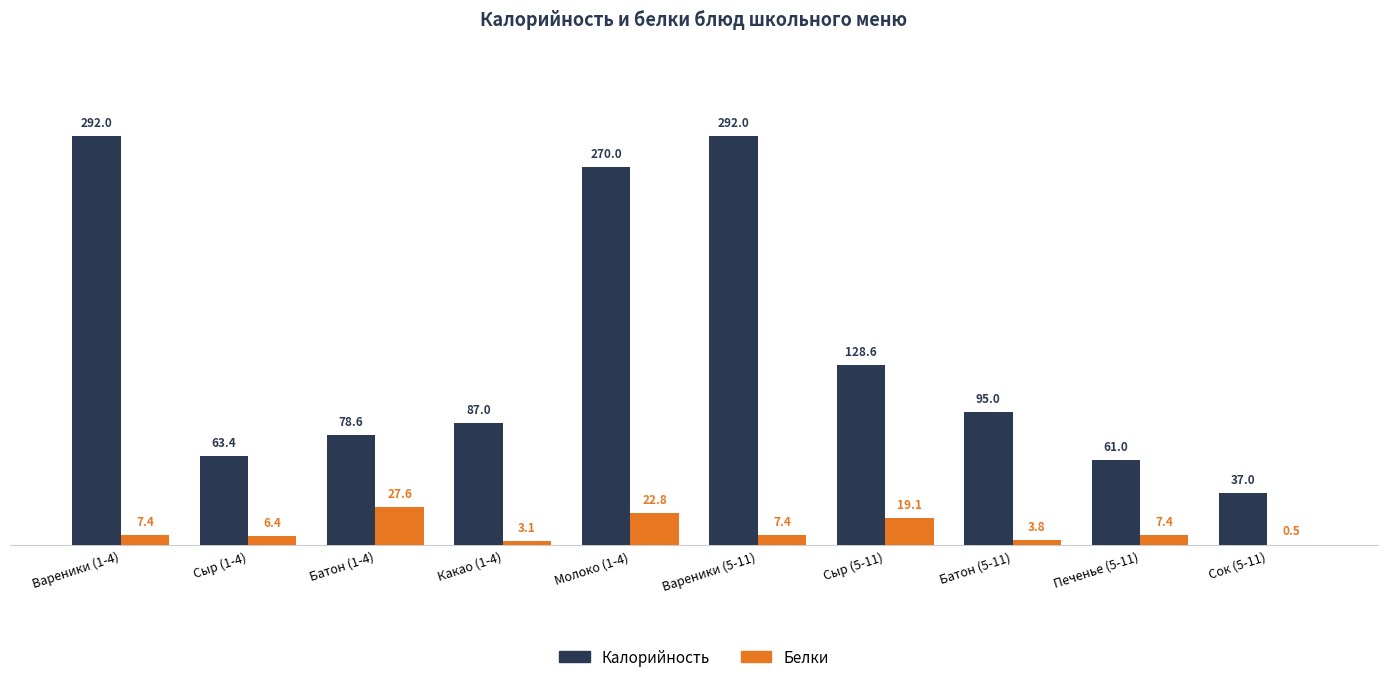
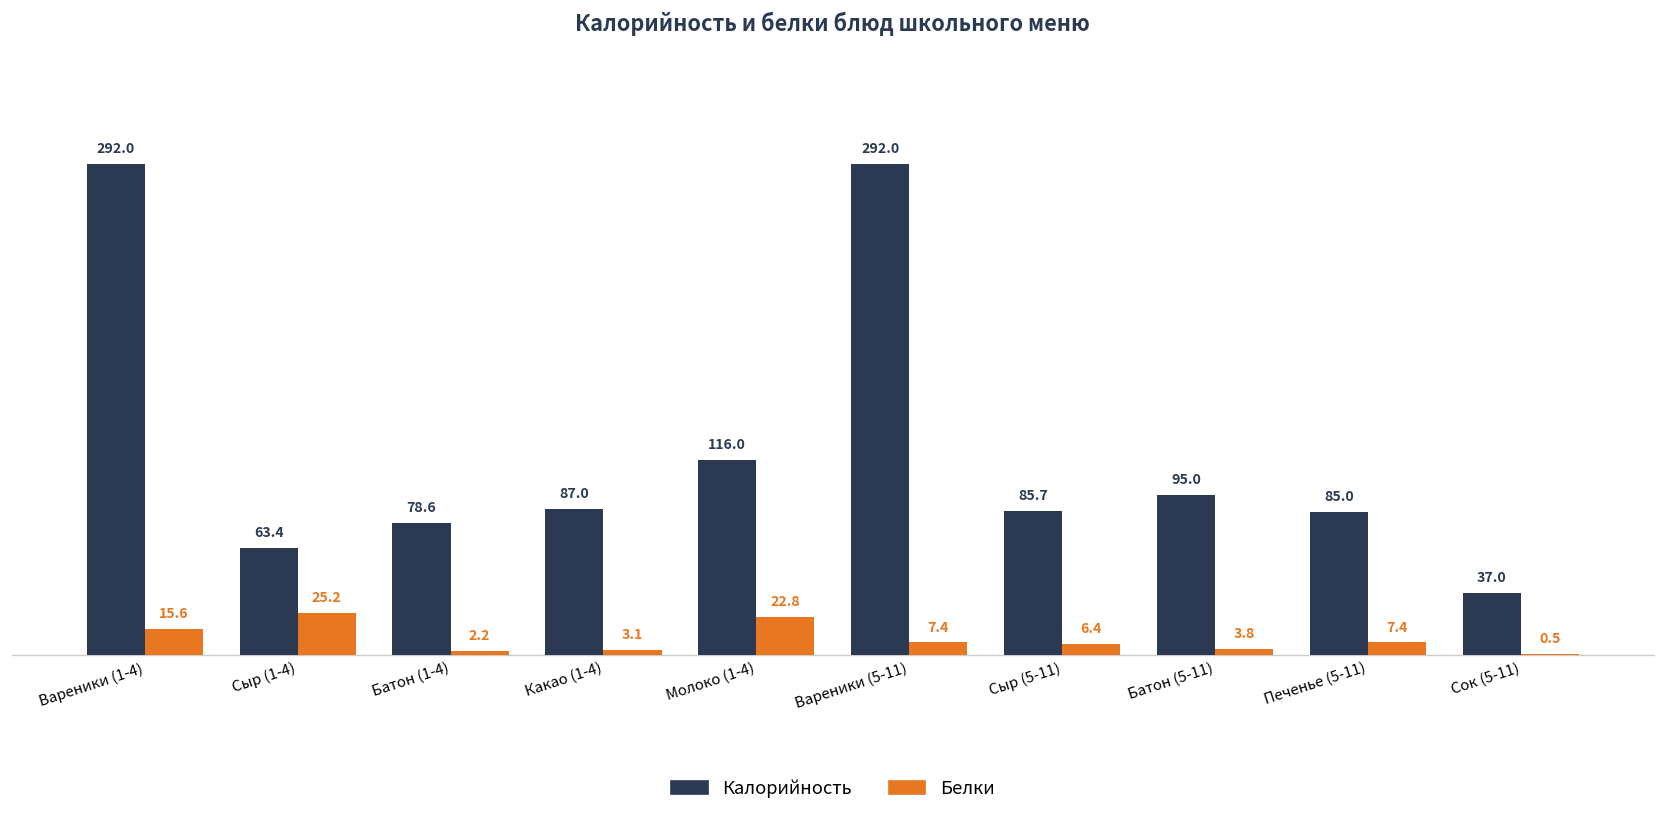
  {
    "Калорийность": {
      "Вареники (1-4)": 292.0,
      "Сыр (1-4)": 63.4,
      "Батон (1-4)": 78.6,
      "Какао (1-4)": 87.0,
-     "Молоко (1-4)": 270.0,
+     "Молоко (1-4)": 116.0,
      "Вареники (5-11)": 292.0,
-     "Сыр (5-11)": 128.6,
+     "Сыр (5-11)": 85.7,
      "Батон (5-11)": 95.0,
-     "Печенье (5-11)": 61.0,
+     "Печенье (5-11)": 85.0,
      "Сок (5-11)": 37.0
    },
    "Белки": {
-     "Вареники (1-4)": 7.4,
-     "Сыр (1-4)": 6.4,
-     "Батон (1-4)": 27.6,
+     "Вареники (1-4)": 15.6,
+     "Сыр (1-4)": 25.2,
+     "Батон (1-4)": 2.2,
      "Какао (1-4)": 3.1,
      "Молоко (1-4)": 22.8,
      "Вареники (5-11)": 7.4,
-     "Сыр (5-11)": 19.1,
+     "Сыр (5-11)": 6.4,
      "Батон (5-11)": 3.8,
      "Печенье (5-11)": 7.4,
      "Сок (5-11)": 0.5
    }
  }
